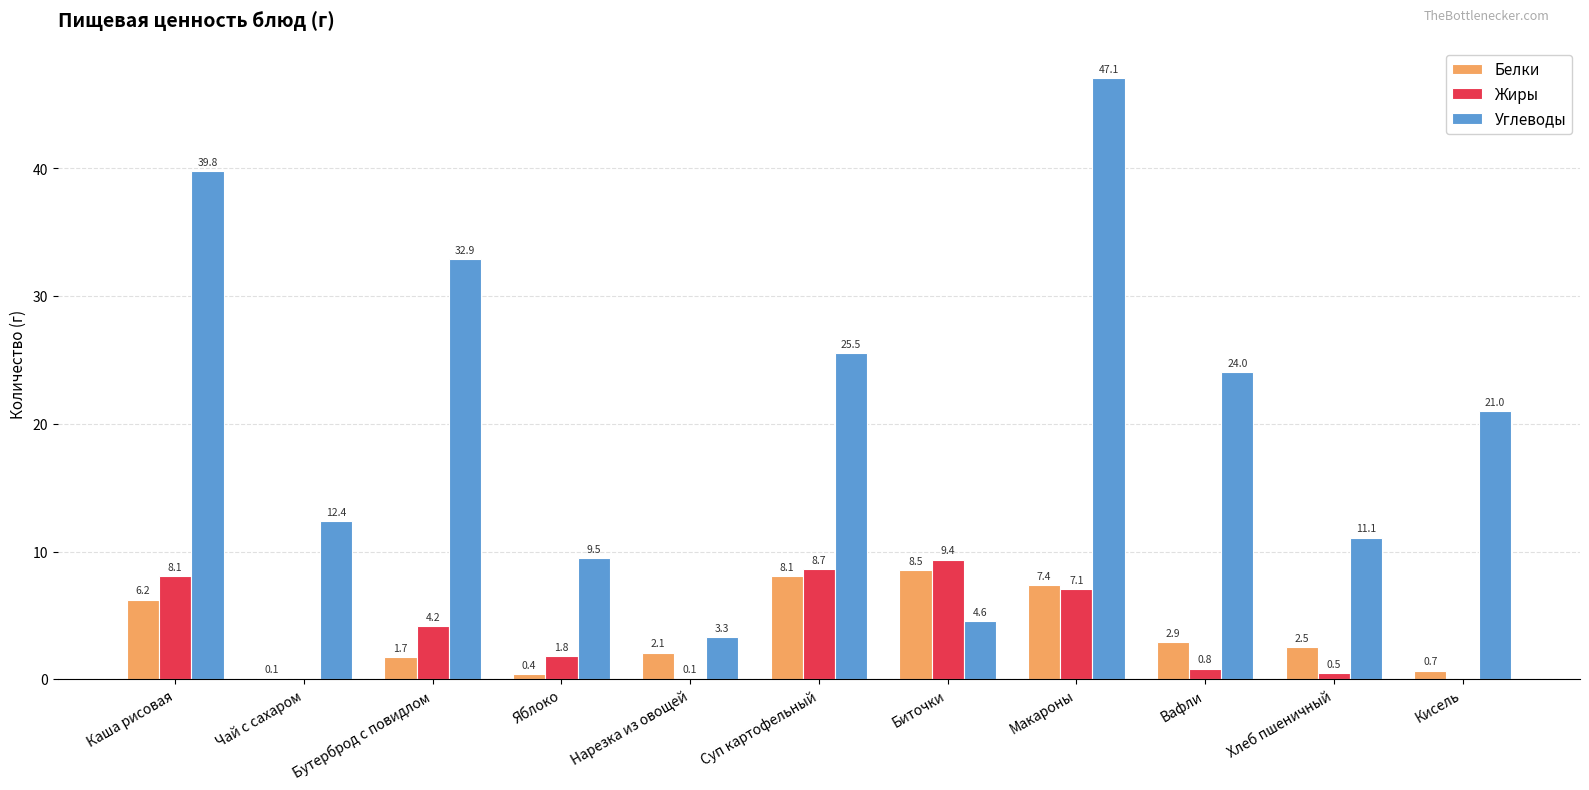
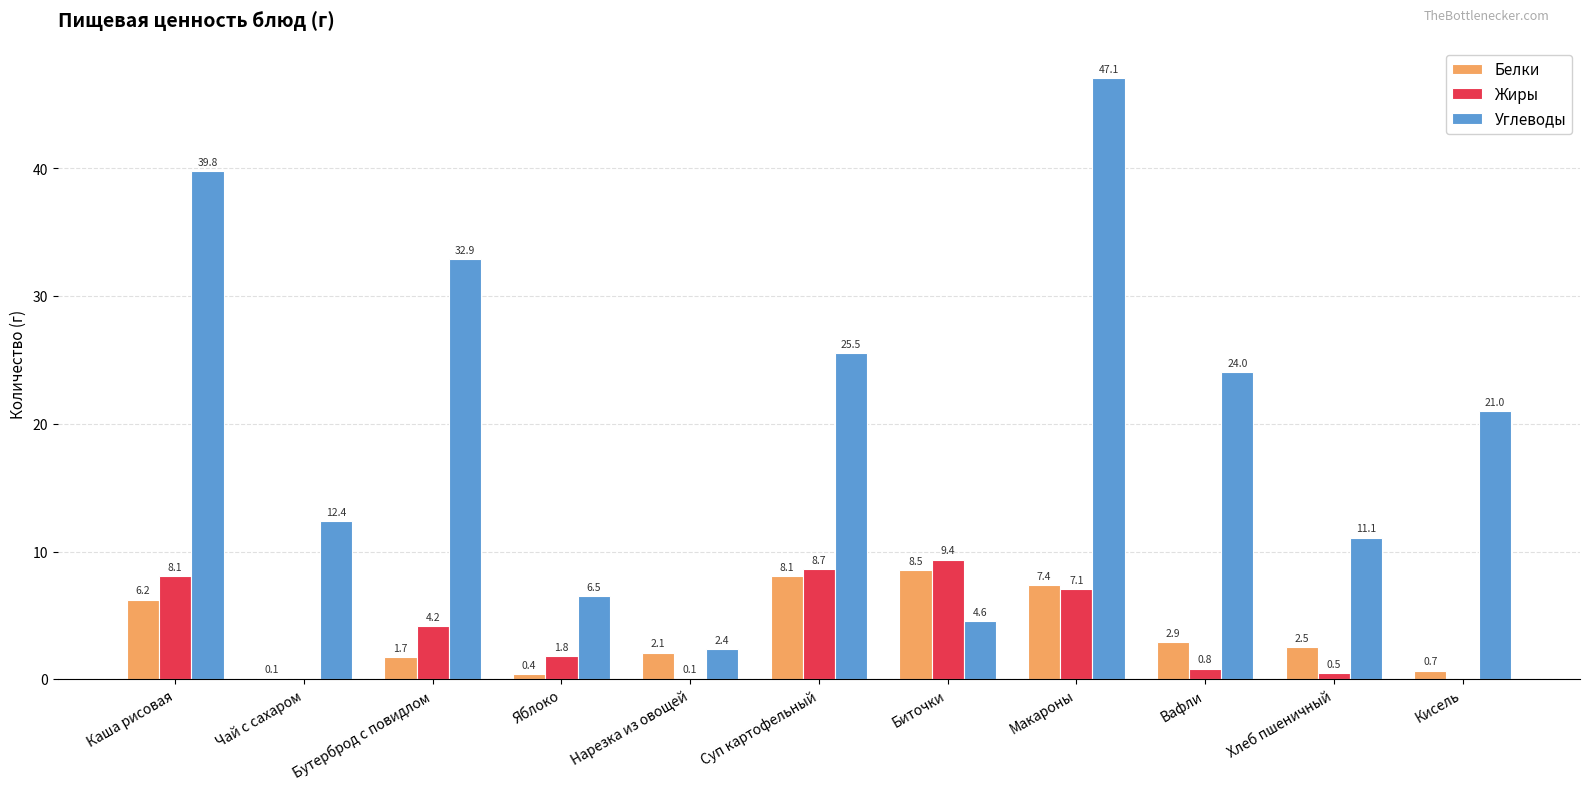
  {
    "Белки": {
      "Каша рисовая": 6.2,
      "Чай с сахаром": 0.1,
      "Бутерброд с повидлом": 1.7,
      "Яблоко": 0.4,
      "Нарезка из овощей": 2.1,
      "Суп картофельный": 8.1,
      "Биточки": 8.5,
      "Макароны": 7.4,
      "Вафли": 2.9,
      "Хлеб пшеничный": 2.5,
      "Кисель": 0.7
    },
    "Жиры": {
      "Каша рисовая": 8.1,
      "Бутерброд с повидлом": 4.2,
      "Яблоко": 1.8,
      "Нарезка из овощей": 0.1,
      "Суп картофельный": 8.7,
      "Биточки": 9.4,
      "Макароны": 7.1,
      "Вафли": 0.8,
      "Хлеб пшеничный": 0.5
    },
    "Углеводы": {
      "Каша рисовая": 39.8,
      "Чай с сахаром": 12.4,
      "Бутерброд с повидлом": 32.9,
-     "Яблоко": 9.5,
-     "Нарезка из овощей": 3.3,
+     "Яблоко": 6.5,
+     "Нарезка из овощей": 2.4,
      "Суп картофельный": 25.5,
      "Биточки": 4.6,
      "Макароны": 47.1,
      "Вафли": 24.0,
      "Хлеб пшеничный": 11.1,
      "Кисель": 21.0
    }
  }
